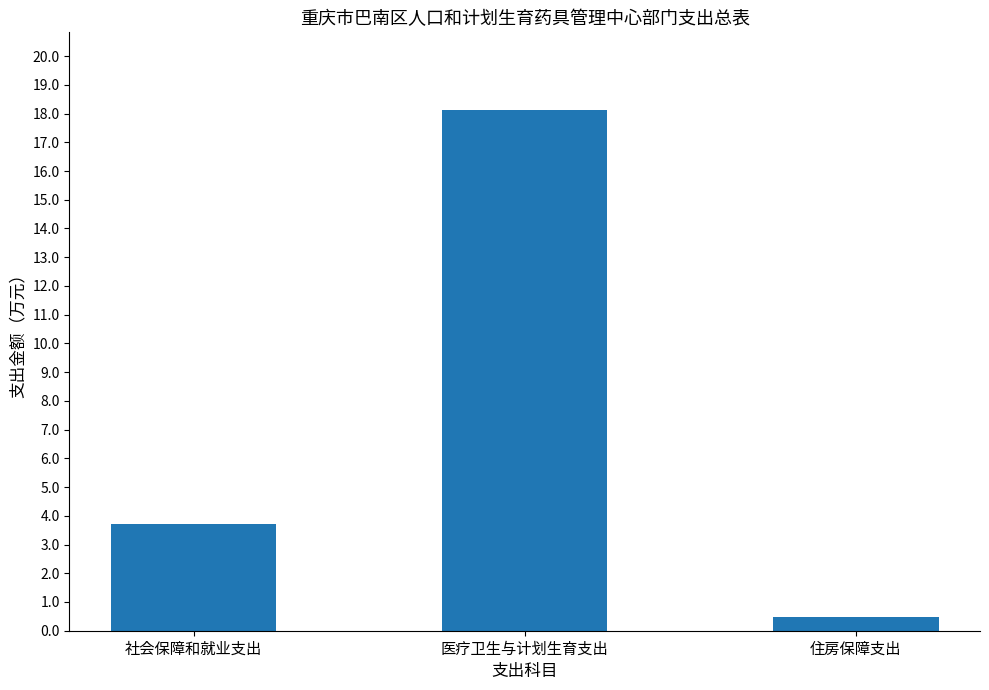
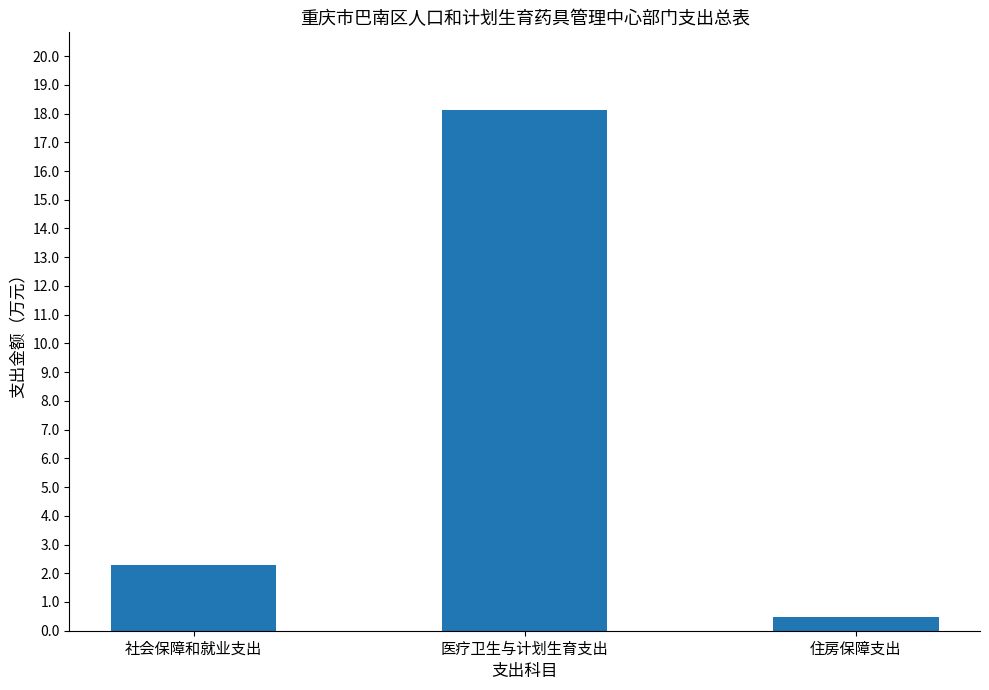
  {
-   "社会保障和就业支出": 3.7,
+   "社会保障和就业支出": 2.3,
    "医疗卫生与计划生育支出": 18.1,
    "住房保障支出": 0.5
  }
